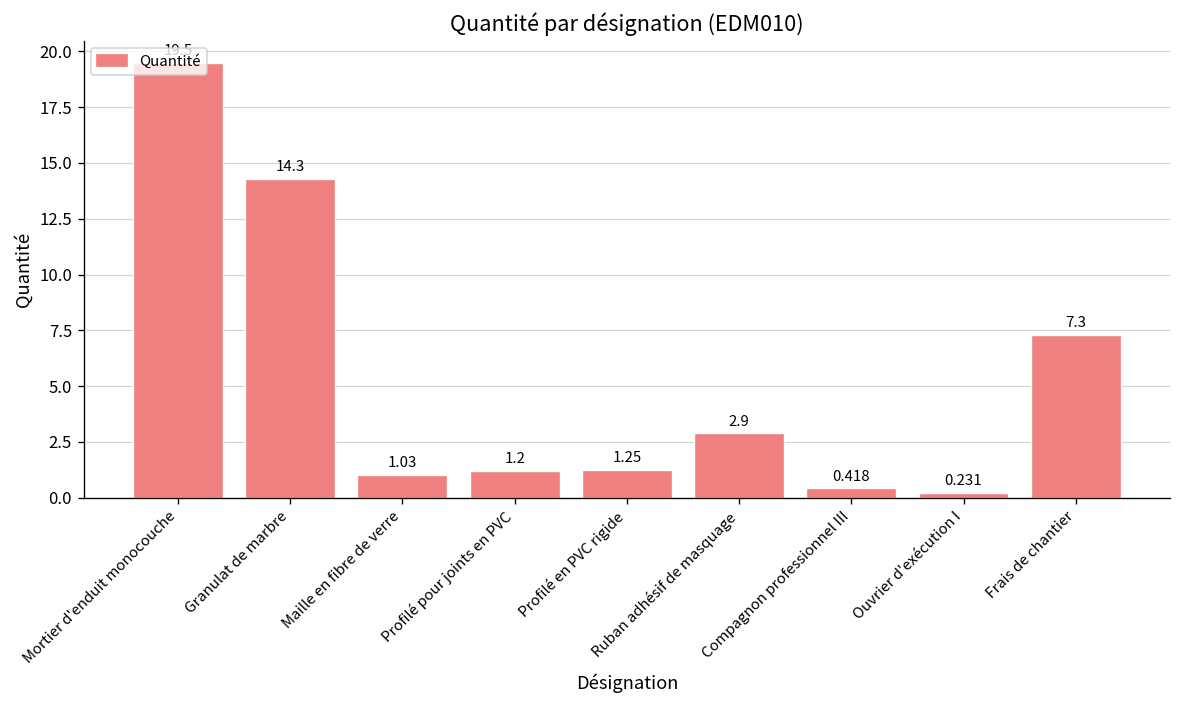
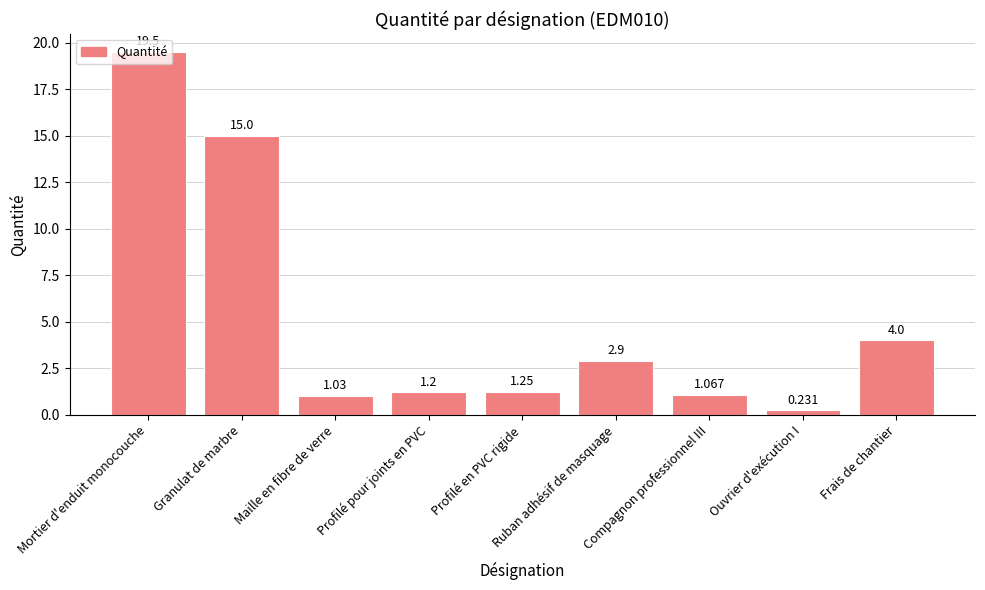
  {
-   "Granulat de marbre": 14.3,
+   "Granulat de marbre": 15.0,
    "Maille en fibre de verre": 1.03,
    "Profilé pour joints en PVC": 1.2,
    "Profilé en PVC rigide": 1.25,
    "Ruban adhésif de masquage": 2.9,
-   "Compagnon professionnel III": 0.418,
+   "Compagnon professionnel III": 1.067,
    "Ouvrier d'exécution I": 0.231,
-   "Frais de chantier": 7.3
+   "Frais de chantier": 4.0
  }
